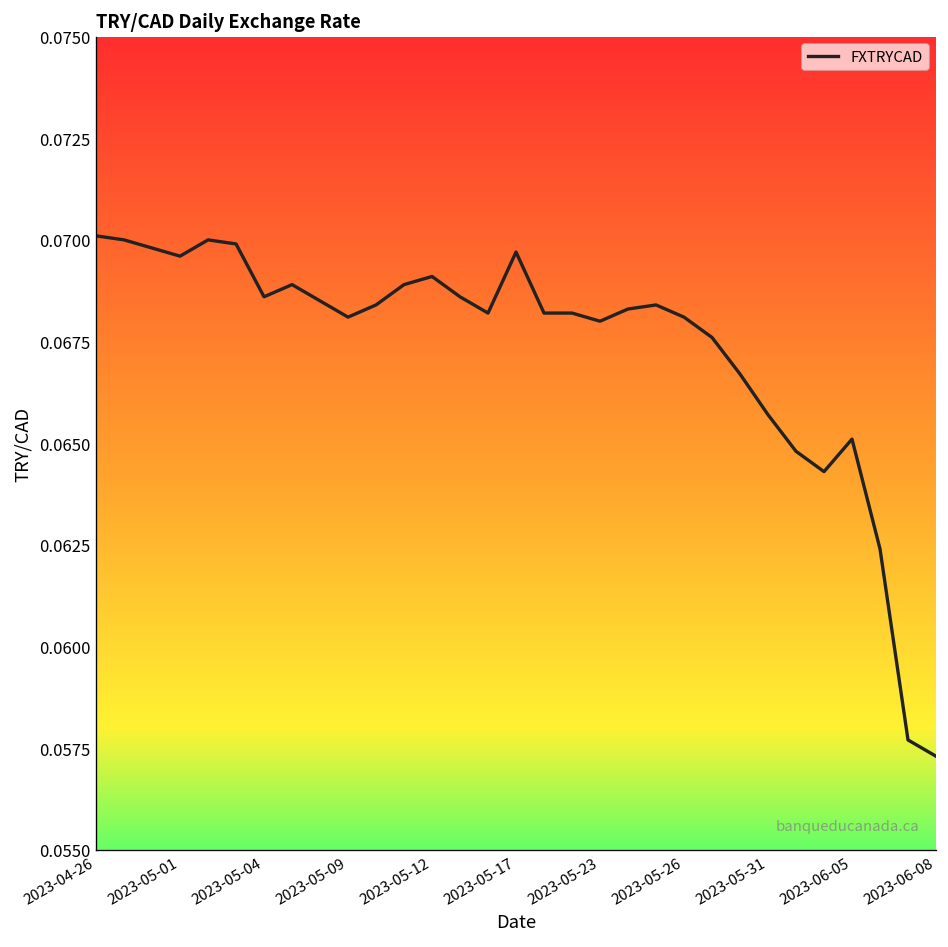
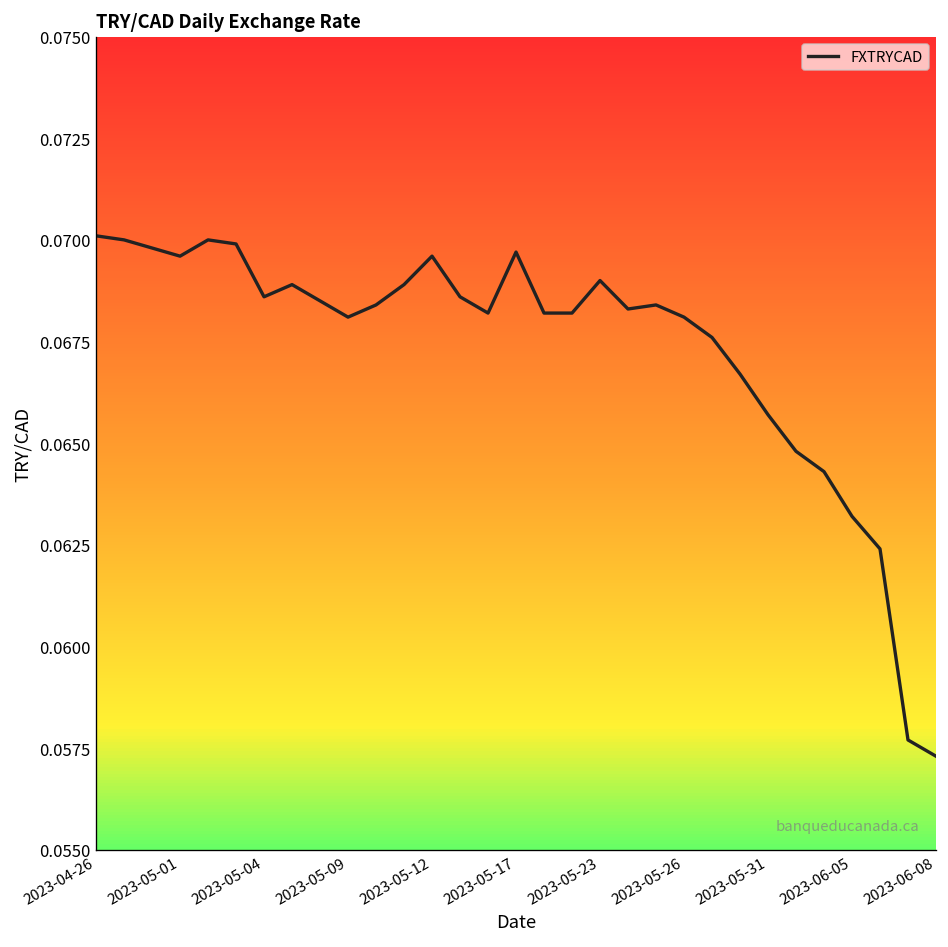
  {
    "2023-04-26": 0.0701,
    "2023-05-01": 0.0696,
    "2023-05-04": 0.0686,
    "2023-05-09": 0.0681,
-   "2023-05-12": 0.0691,
+   "2023-05-12": 0.0696,
    "2023-05-17": 0.0697,
-   "2023-05-23": 0.068,
+   "2023-05-23": 0.069,
    "2023-05-26": 0.0681,
    "2023-05-31": 0.0657,
-   "2023-06-05": 0.0651,
+   "2023-06-05": 0.0632,
    "2023-06-08": 0.0573
  }
